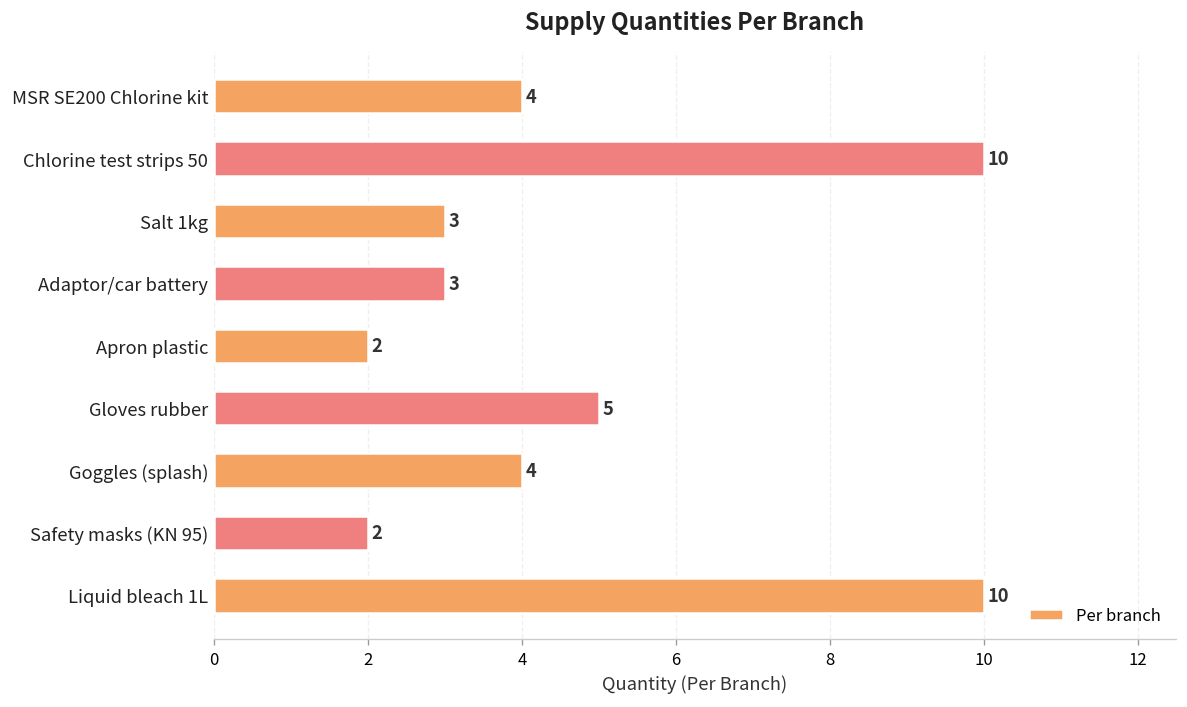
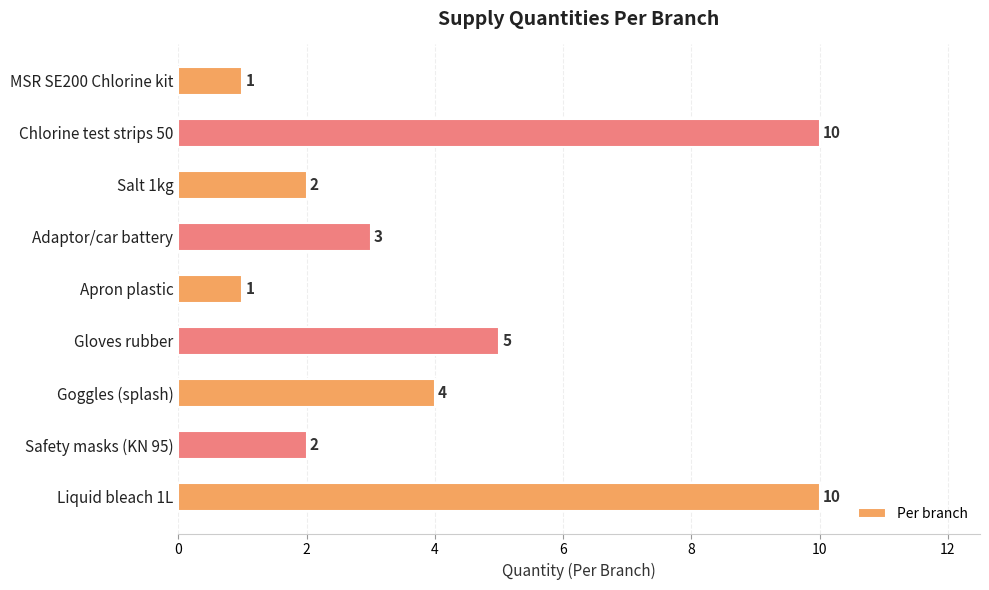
  {
-   "MSR SE200 Chlorine kit": 4,
+   "MSR SE200 Chlorine kit": 1,
    "Chlorine test strips 50": 10,
-   "Salt 1kg": 3,
+   "Salt 1kg": 2,
    "Adaptor/car battery": 3,
-   "Apron plastic": 2,
+   "Apron plastic": 1,
    "Gloves rubber": 5,
    "Goggles (splash)": 4,
    "Safety masks (KN 95)": 2,
    "Liquid bleach 1L": 10
  }
